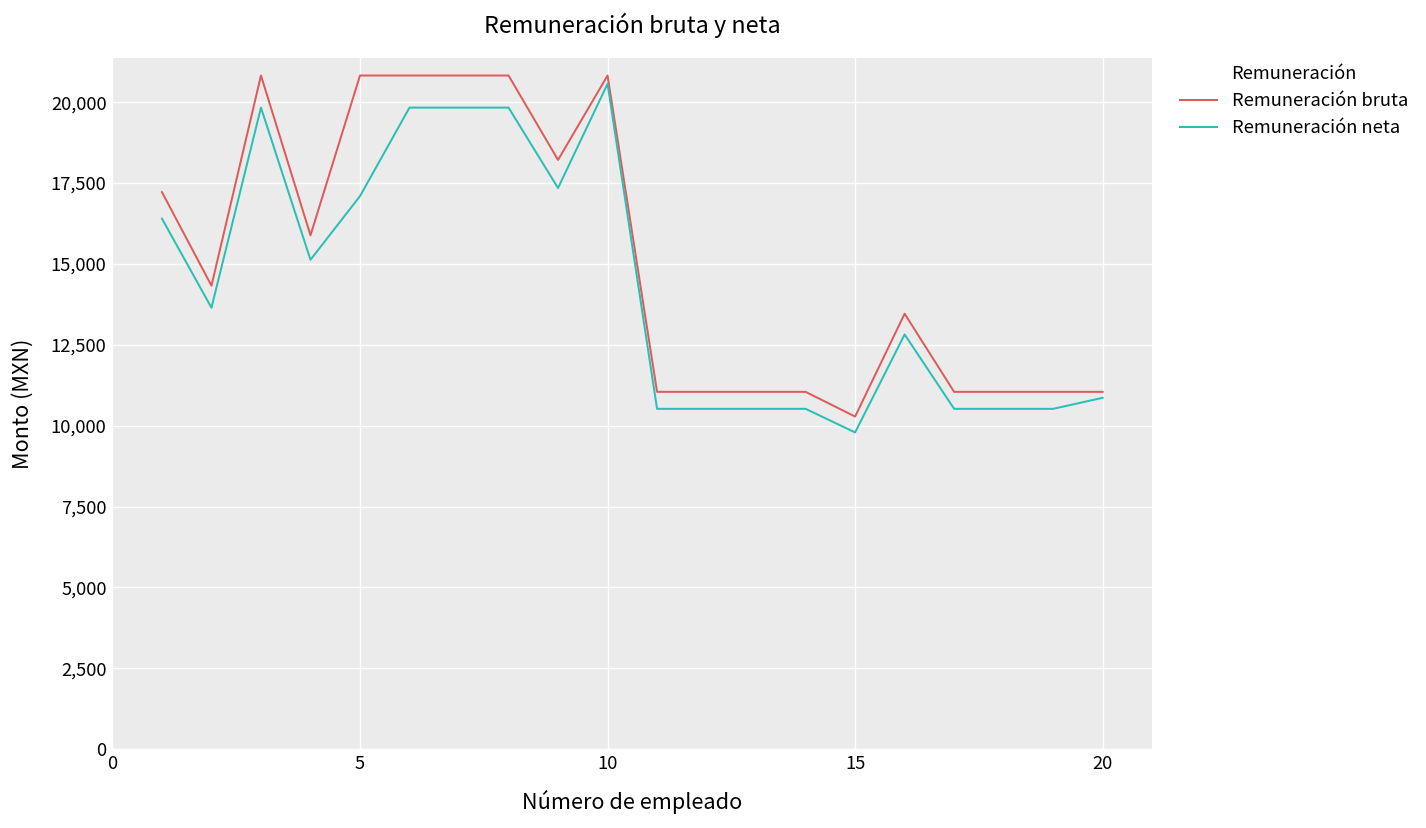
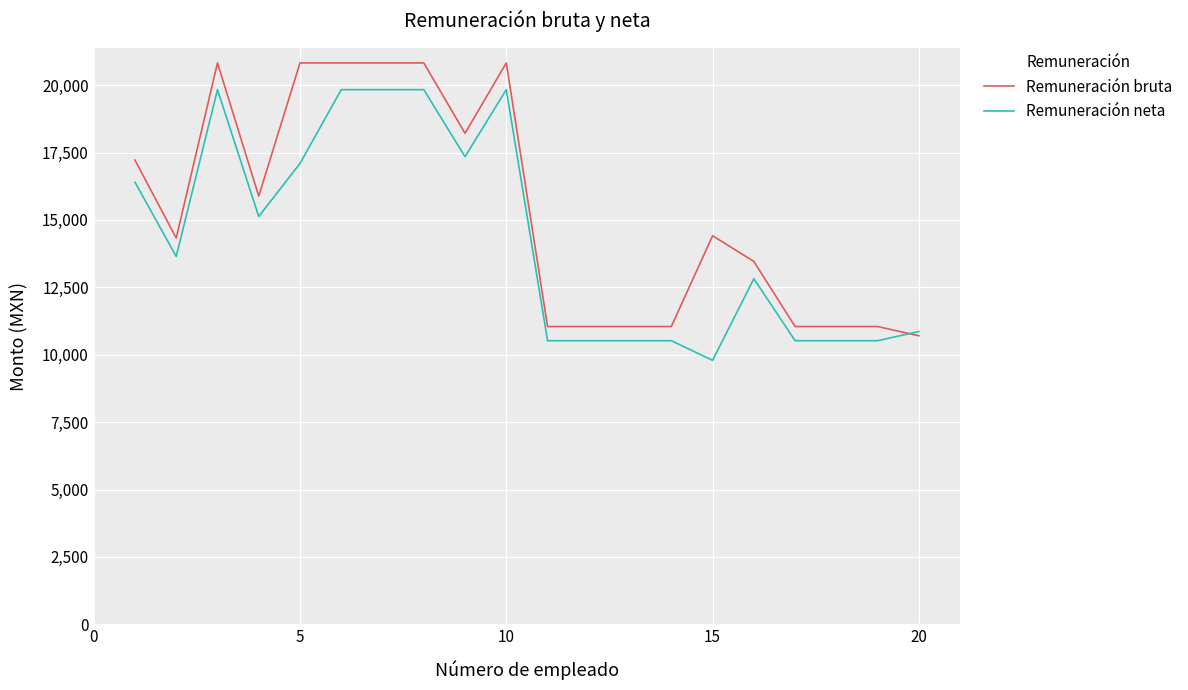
  {
    "Remuneración bruta": {
      "5": "20,800",
      "10": "20,800",
-     "15": "10,300",
-     "20": "11,000"
+     "15": "14,400",
+     "20": "10,700"
    },
    "Remuneración neta": {
      "5": "17,100",
-     "10": "20,600",
+     "10": "19,800",
      "15": "9,800",
      "20": "10,900"
    }
  }
